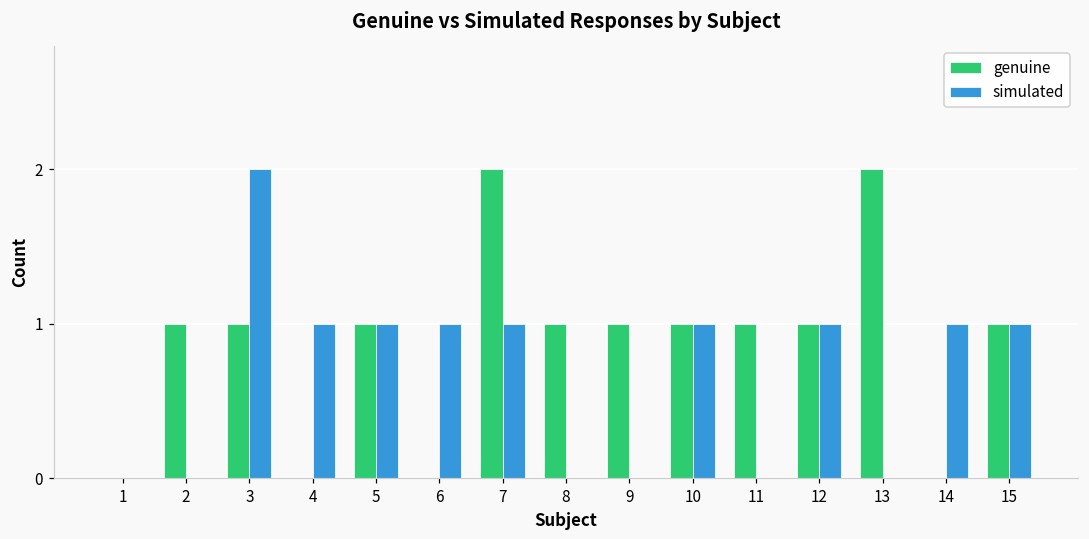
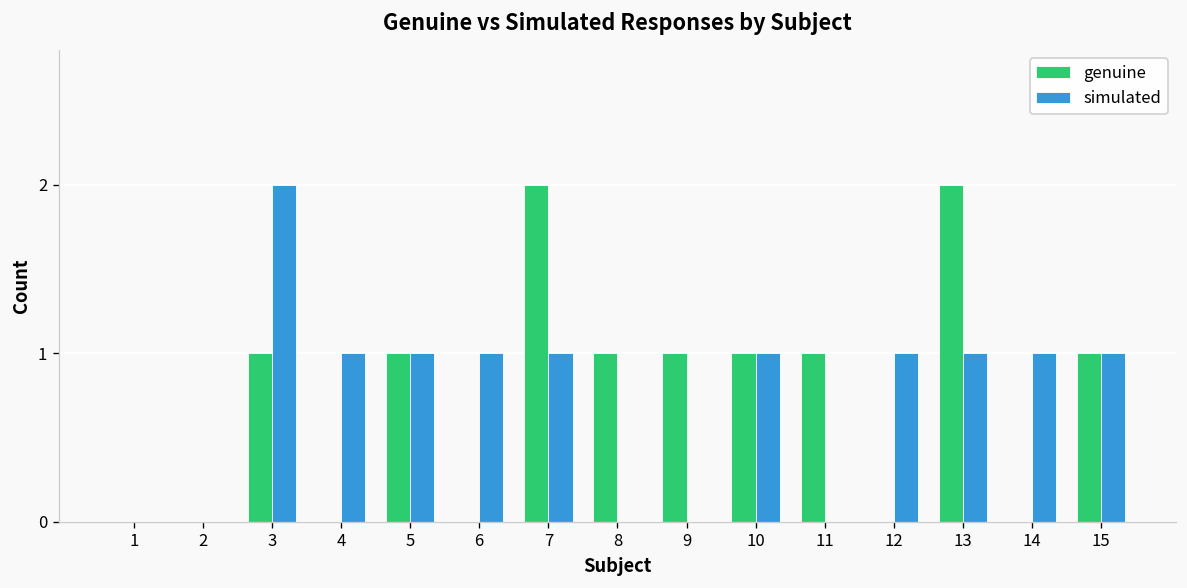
  {
    "genuine": {
      "1": 0,
-     "2": 1,
+     "2": 0,
      "3": 1,
      "4": 0,
      "5": 1,
      "6": 0,
      "7": 2,
      "8": 1,
      "9": 1,
      "10": 1,
      "11": 1,
-     "12": 1,
+     "12": 0,
      "13": 2,
      "14": 0,
      "15": 1
    },
    "simulated": {
      "1": 0,
      "2": 0,
      "3": 2,
      "4": 1,
      "5": 1,
      "6": 1,
      "7": 1,
      "8": 0,
      "9": 0,
      "10": 1,
      "11": 0,
      "12": 1,
-     "13": 0,
+     "13": 1,
      "14": 1,
      "15": 1
    }
  }
